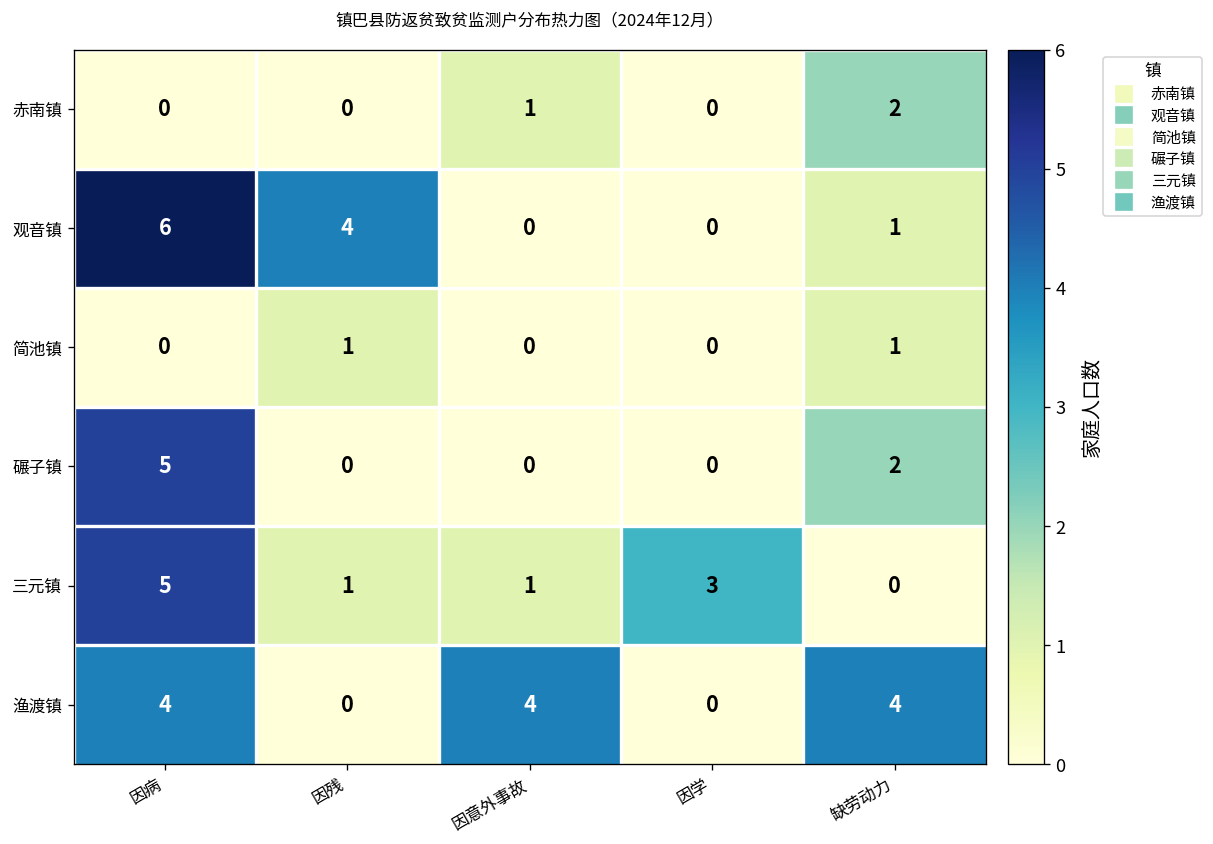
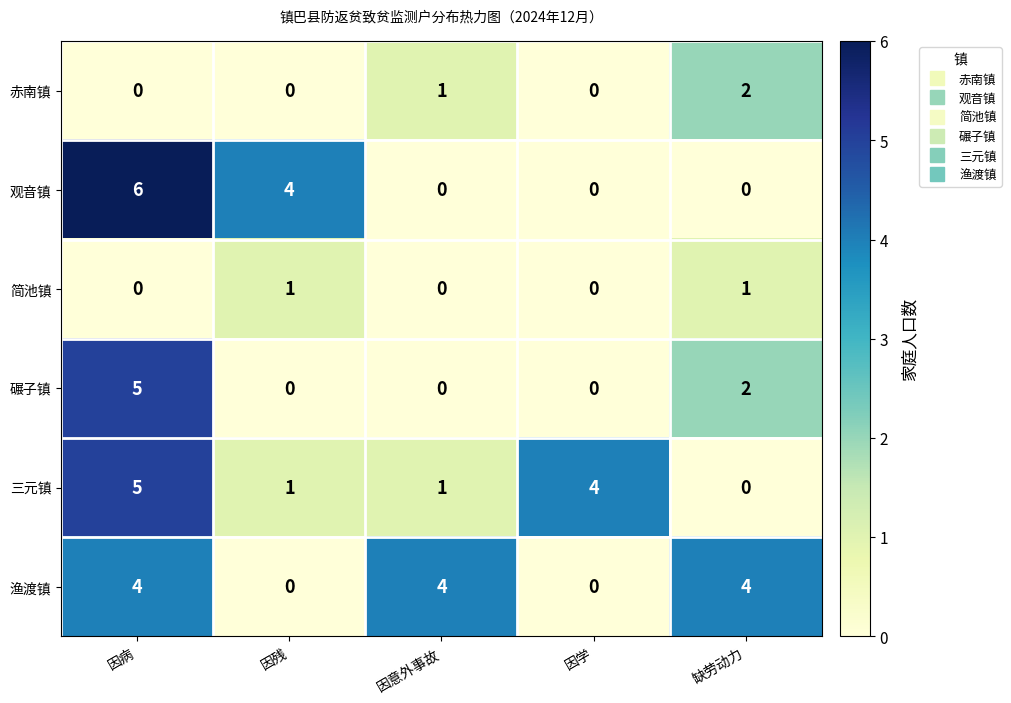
  {
    "赤南镇": {
      "因病": 0,
      "因残": 0,
      "因意外事故": 1,
      "因学": 0,
      "缺劳动力": 2
    },
    "观音镇": {
      "因病": 6,
      "因残": 4,
      "因意外事故": 0,
      "因学": 0,
-     "缺劳动力": 1
+     "缺劳动力": 0
    },
    "简池镇": {
      "因病": 0,
      "因残": 1,
      "因意外事故": 0,
      "因学": 0,
      "缺劳动力": 1
    },
    "碾子镇": {
      "因病": 5,
      "因残": 0,
      "因意外事故": 0,
      "因学": 0,
      "缺劳动力": 2
    },
    "三元镇": {
      "因病": 5,
      "因残": 1,
      "因意外事故": 1,
-     "因学": 3,
+     "因学": 4,
      "缺劳动力": 0
    },
    "渔渡镇": {
      "因病": 4,
      "因残": 0,
      "因意外事故": 4,
      "因学": 0,
      "缺劳动力": 4
    }
  }
